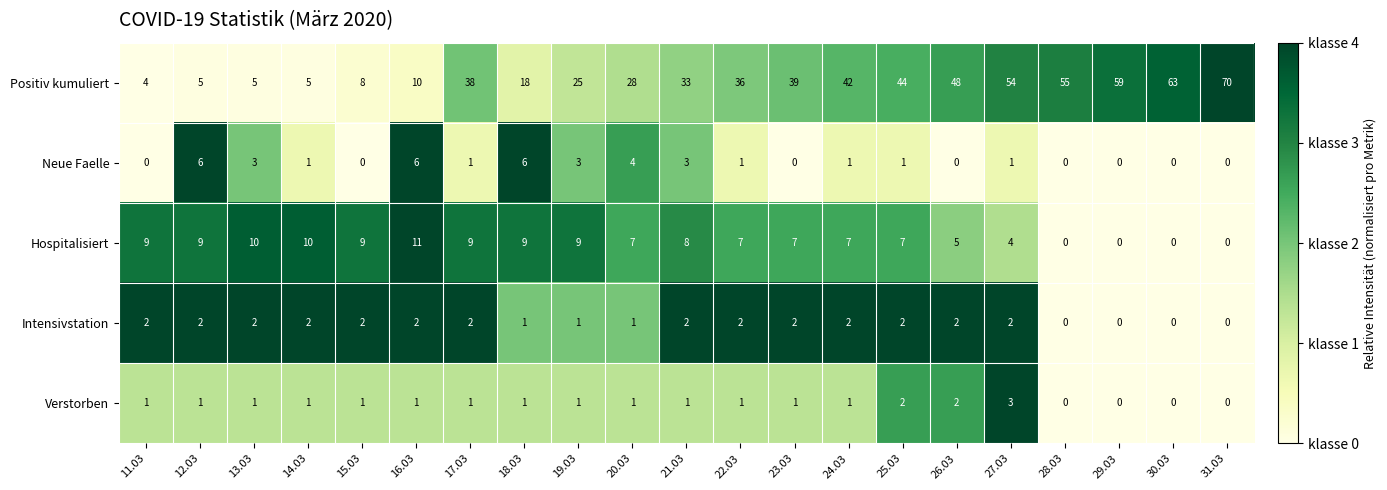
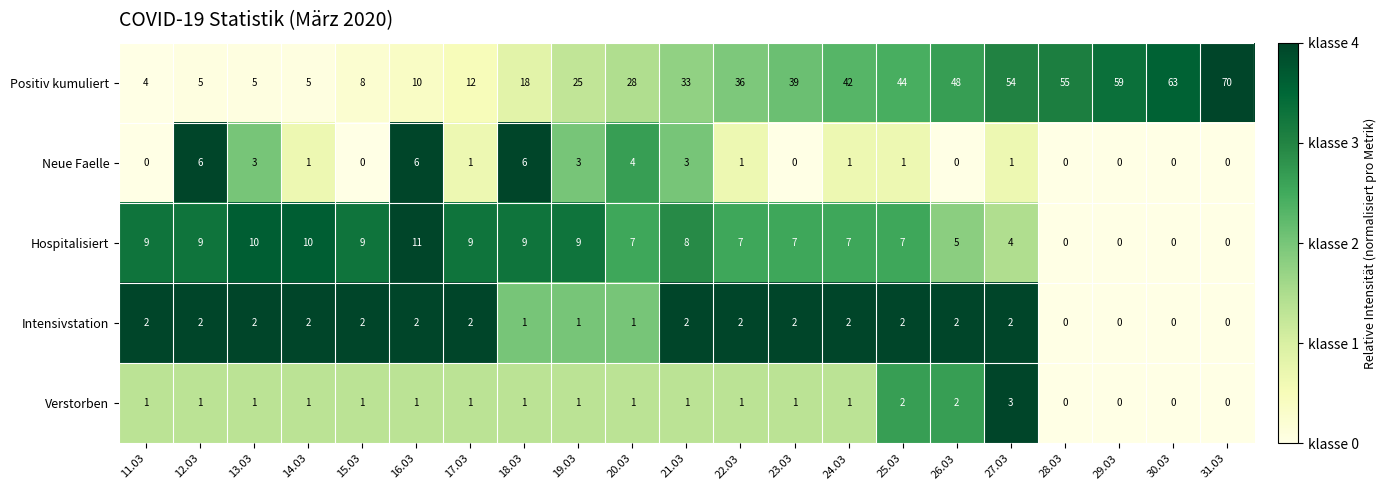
  {
    "Positiv kumuliert": {
      "11.03": 4,
      "12.03": 5,
      "13.03": 5,
      "14.03": 5,
      "15.03": 8,
      "16.03": 10,
-     "17.03": 38,
+     "17.03": 12,
      "18.03": 18,
      "19.03": 25,
      "20.03": 28,
      "21.03": 33,
      "22.03": 36,
      "23.03": 39,
      "24.03": 42,
      "25.03": 44,
      "26.03": 48,
      "27.03": 54,
      "28.03": 55,
      "29.03": 59,
      "30.03": 63,
      "31.03": 70
    },
    "Neue Faelle": {
      "11.03": 0,
      "12.03": 6,
      "13.03": 3,
      "14.03": 1,
      "15.03": 0,
      "16.03": 6,
      "17.03": 1,
      "18.03": 6,
      "19.03": 3,
      "20.03": 4,
      "21.03": 3,
      "22.03": 1,
      "23.03": 0,
      "24.03": 1,
      "25.03": 1,
      "26.03": 0,
      "27.03": 1,
      "28.03": 0,
      "29.03": 0,
      "30.03": 0,
      "31.03": 0
    },
    "Hospitalisiert": {
      "11.03": 9,
      "12.03": 9,
      "13.03": 10,
      "14.03": 10,
      "15.03": 9,
      "16.03": 11,
      "17.03": 9,
      "18.03": 9,
      "19.03": 9,
      "20.03": 7,
      "21.03": 8,
      "22.03": 7,
      "23.03": 7,
      "24.03": 7,
      "25.03": 7,
      "26.03": 5,
      "27.03": 4,
      "28.03": 0,
      "29.03": 0,
      "30.03": 0,
      "31.03": 0
    },
    "Intensivstation": {
      "11.03": 2,
      "12.03": 2,
      "13.03": 2,
      "14.03": 2,
      "15.03": 2,
      "16.03": 2,
      "17.03": 2,
      "18.03": 1,
      "19.03": 1,
      "20.03": 1,
      "21.03": 2,
      "22.03": 2,
      "23.03": 2,
      "24.03": 2,
      "25.03": 2,
      "26.03": 2,
      "27.03": 2,
      "28.03": 0,
      "29.03": 0,
      "30.03": 0,
      "31.03": 0
    },
    "Verstorben": {
      "11.03": 1,
      "12.03": 1,
      "13.03": 1,
      "14.03": 1,
      "15.03": 1,
      "16.03": 1,
      "17.03": 1,
      "18.03": 1,
      "19.03": 1,
      "20.03": 1,
      "21.03": 1,
      "22.03": 1,
      "23.03": 1,
      "24.03": 1,
      "25.03": 2,
      "26.03": 2,
      "27.03": 3,
      "28.03": 0,
      "29.03": 0,
      "30.03": 0,
      "31.03": 0
    }
  }
